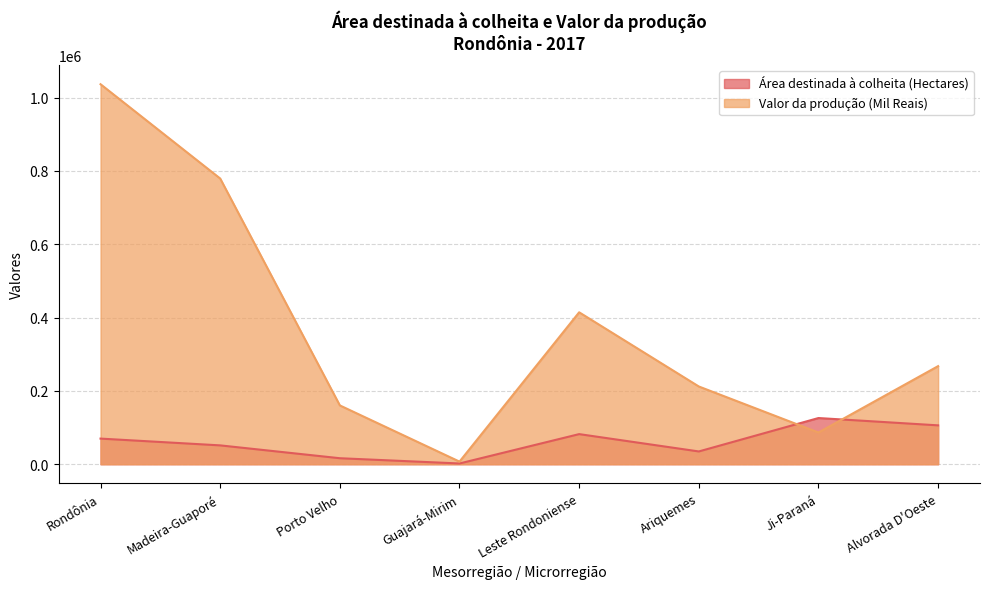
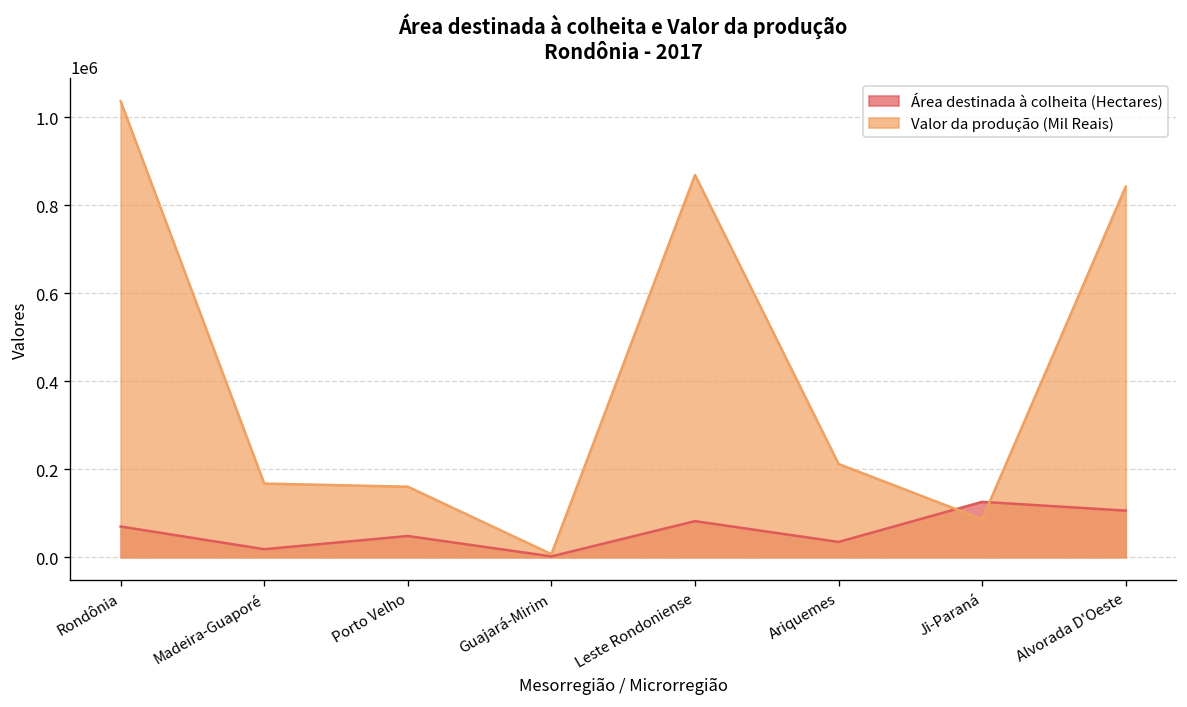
  {
    "Área destinada à colheita (Hectares)": {
      "Rondônia": 70000,
-     "Madeira-Guaporé": 50000,
-     "Porto Velho": 20000,
+     "Madeira-Guaporé": 20000,
+     "Porto Velho": 50000,
      "Leste Rondoniense": 80000,
      "Ariquemes": 30000,
      "Ji-Paraná": 130000,
      "Alvorada D'Oeste": 110000
    },
    "Valor da produção (Mil Reais)": {
      "Rondônia": 1040000,
-     "Madeira-Guaporé": 780000,
+     "Madeira-Guaporé": 170000,
      "Porto Velho": 160000,
-     "Leste Rondoniense": 410000,
+     "Leste Rondoniense": 870000,
      "Ariquemes": 210000,
      "Ji-Paraná": 90000,
-     "Alvorada D'Oeste": 270000
+     "Alvorada D'Oeste": 840000
    }
  }
